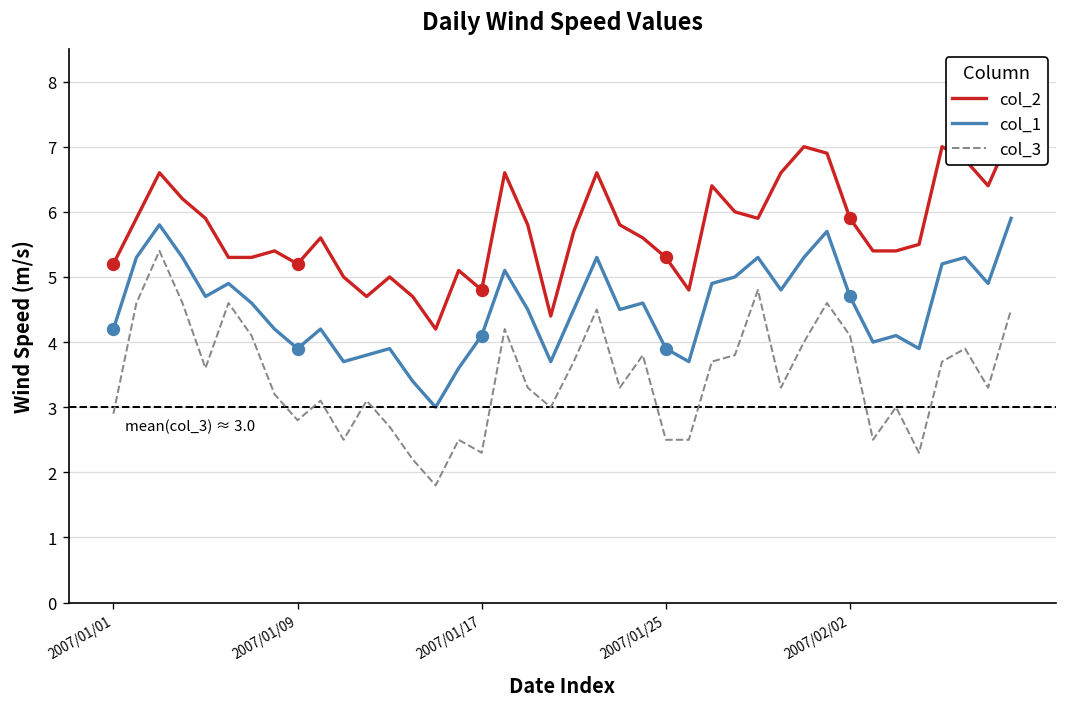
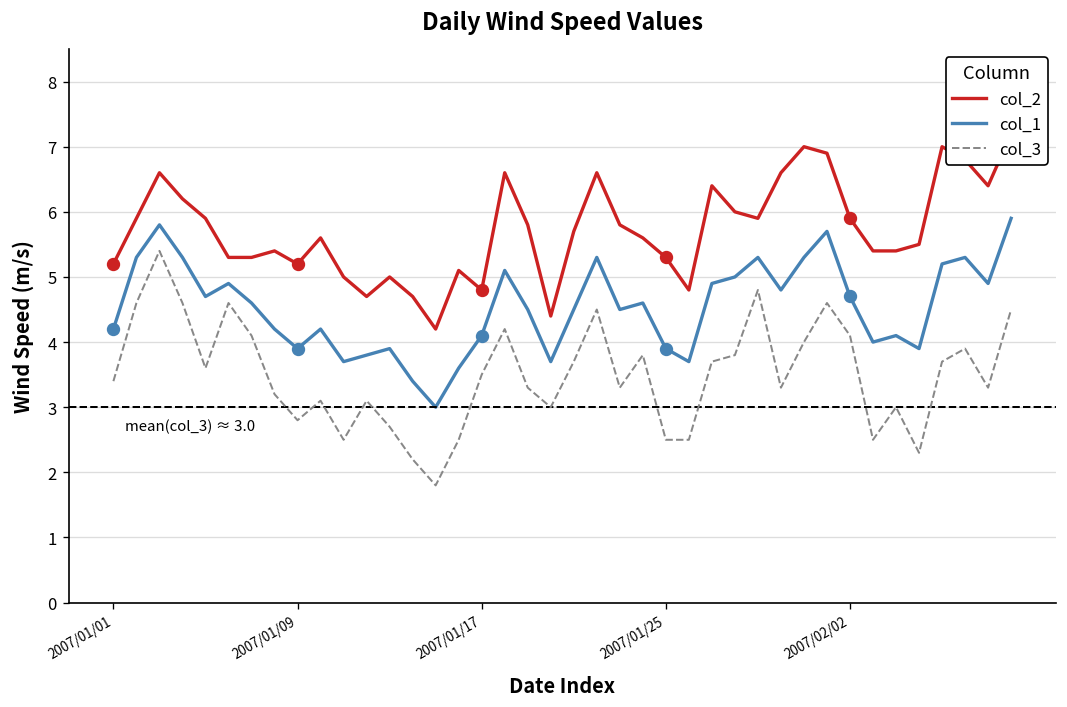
  {
    "col_3": {
-     "2007/01/01": 2.9,
+     "2007/01/01": 3.4,
      "2007/01/09": 2.8,
-     "2007/01/17": 2.3,
+     "2007/01/17": 3.5,
      "2007/01/25": 2.5,
      "2007/02/02": 4.1
    }
  }
